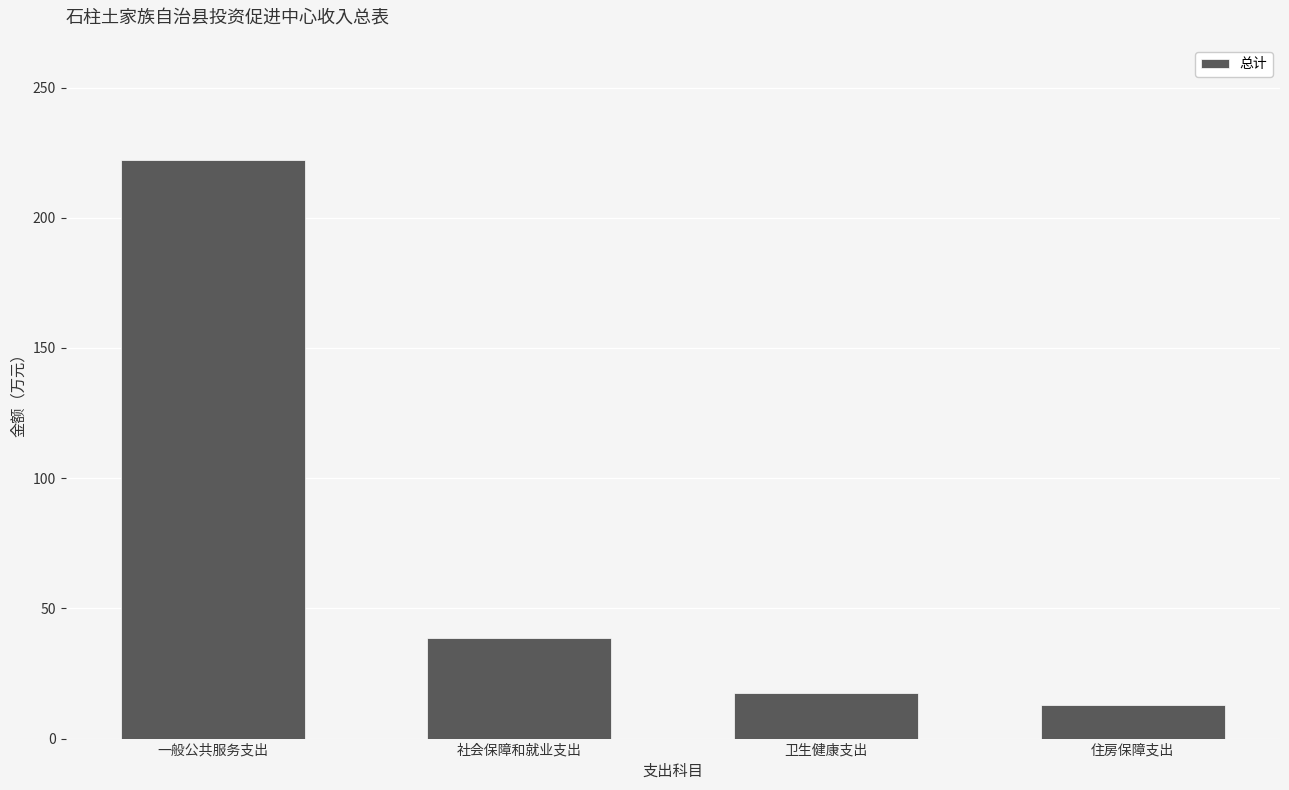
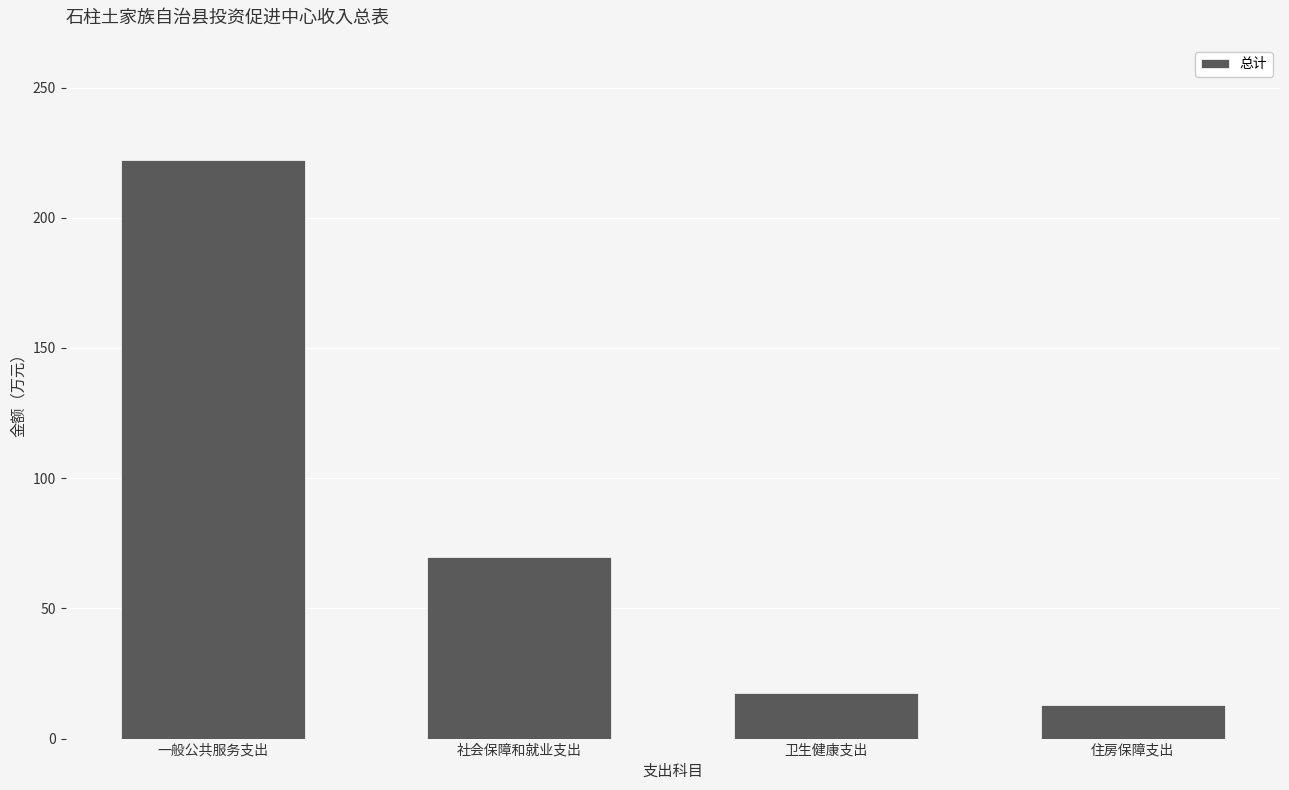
  {
    "一般公共服务支出": 222,
-   "社会保障和就业支出": 38,
+   "社会保障和就业支出": 70,
    "卫生健康支出": 17,
    "住房保障支出": 13
  }
